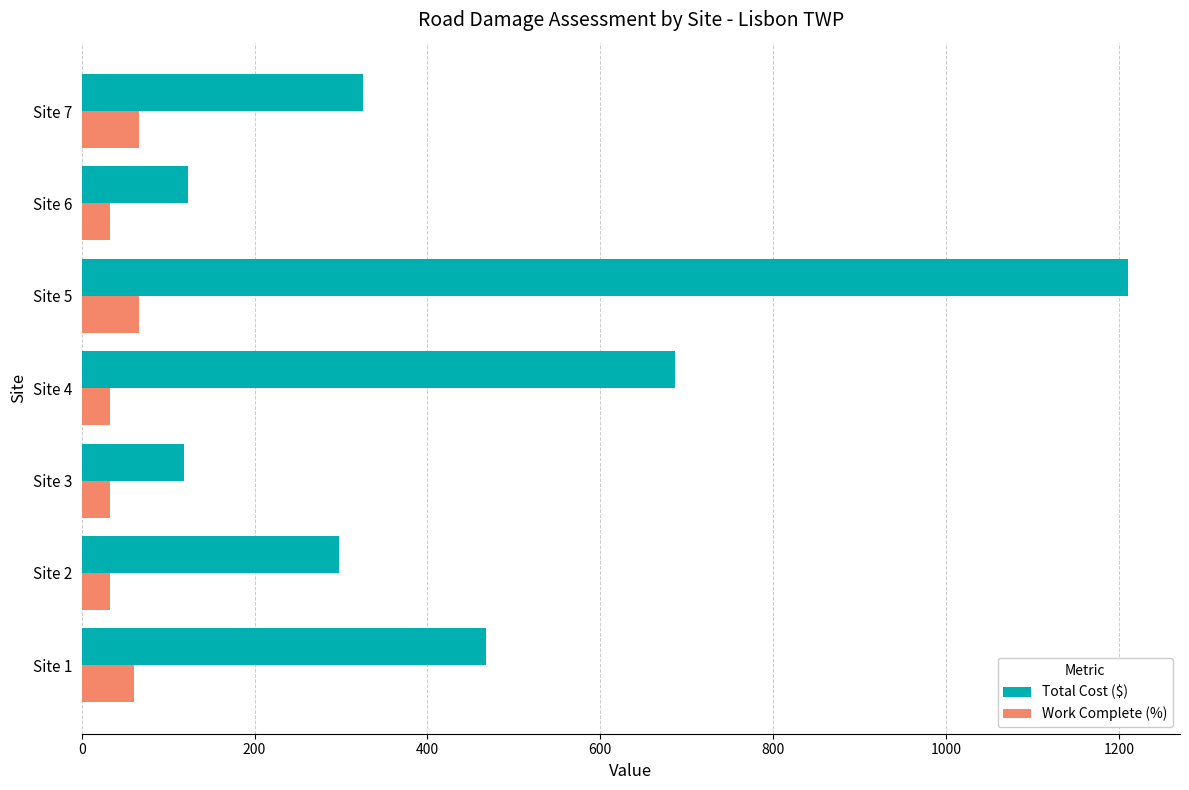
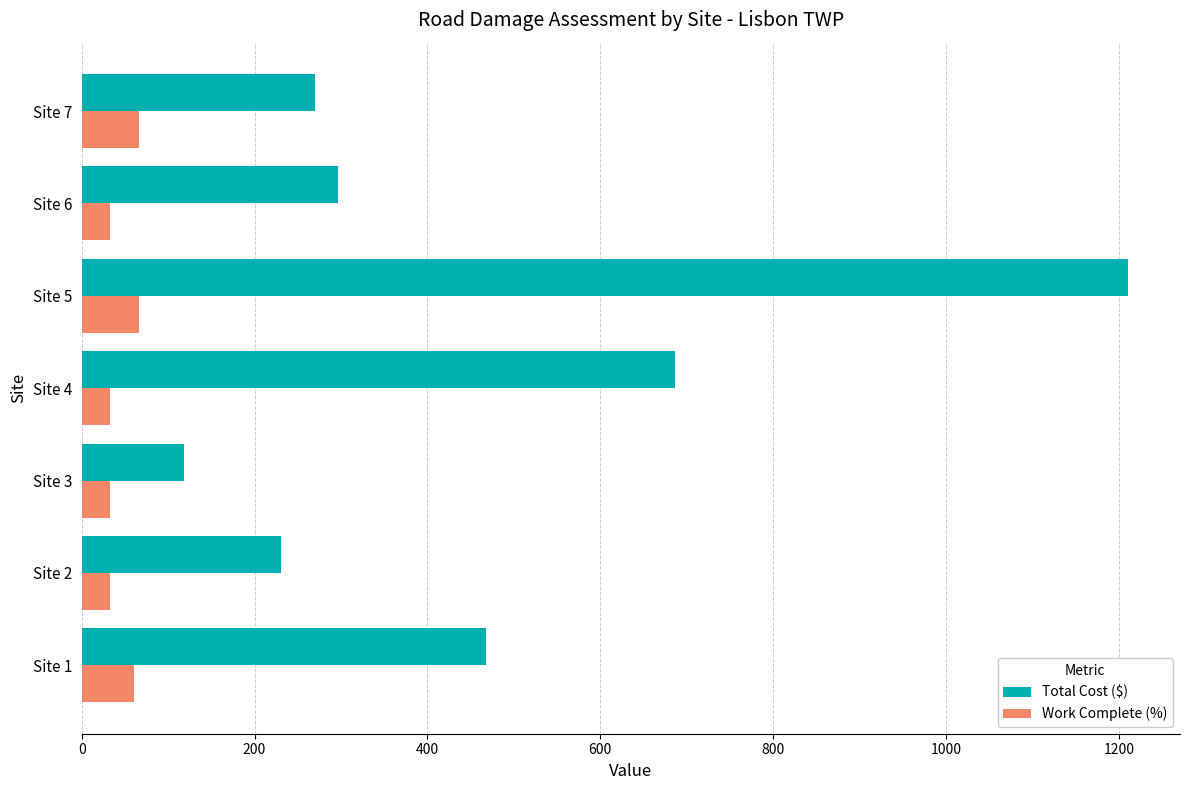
  {
    "Total Cost ($)": {
-     "Site 7": 330,
-     "Site 6": 120,
+     "Site 7": 270,
+     "Site 6": 300,
      "Site 5": 1210,
      "Site 4": 690,
      "Site 3": 120,
-     "Site 2": 300,
+     "Site 2": 230,
      "Site 1": 470
    },
    "Work Complete (%)": {
      "Site 7": 70,
      "Site 6": 30,
      "Site 5": 70,
      "Site 4": 30,
      "Site 3": 30,
      "Site 2": 30,
      "Site 1": 60
    }
  }
